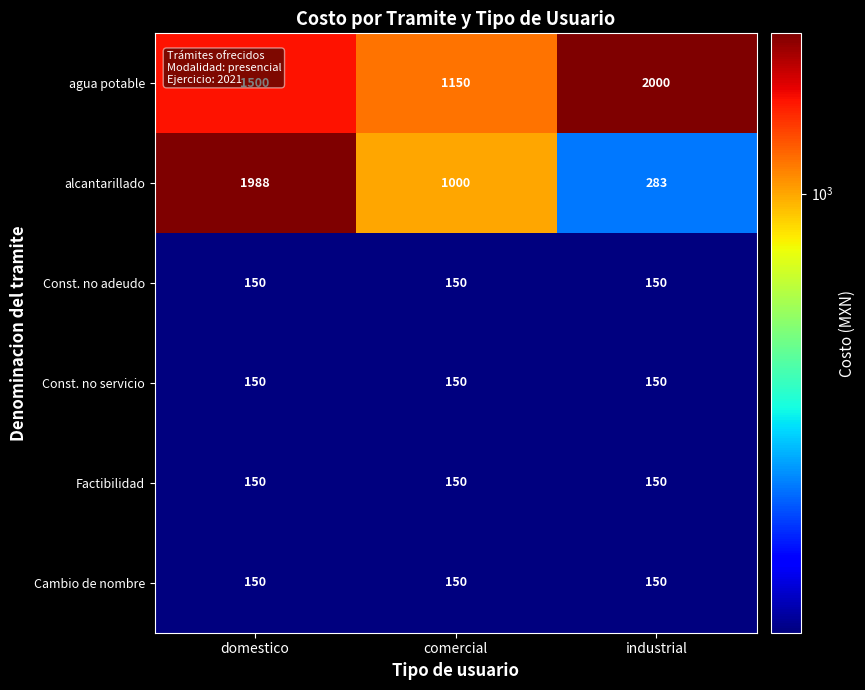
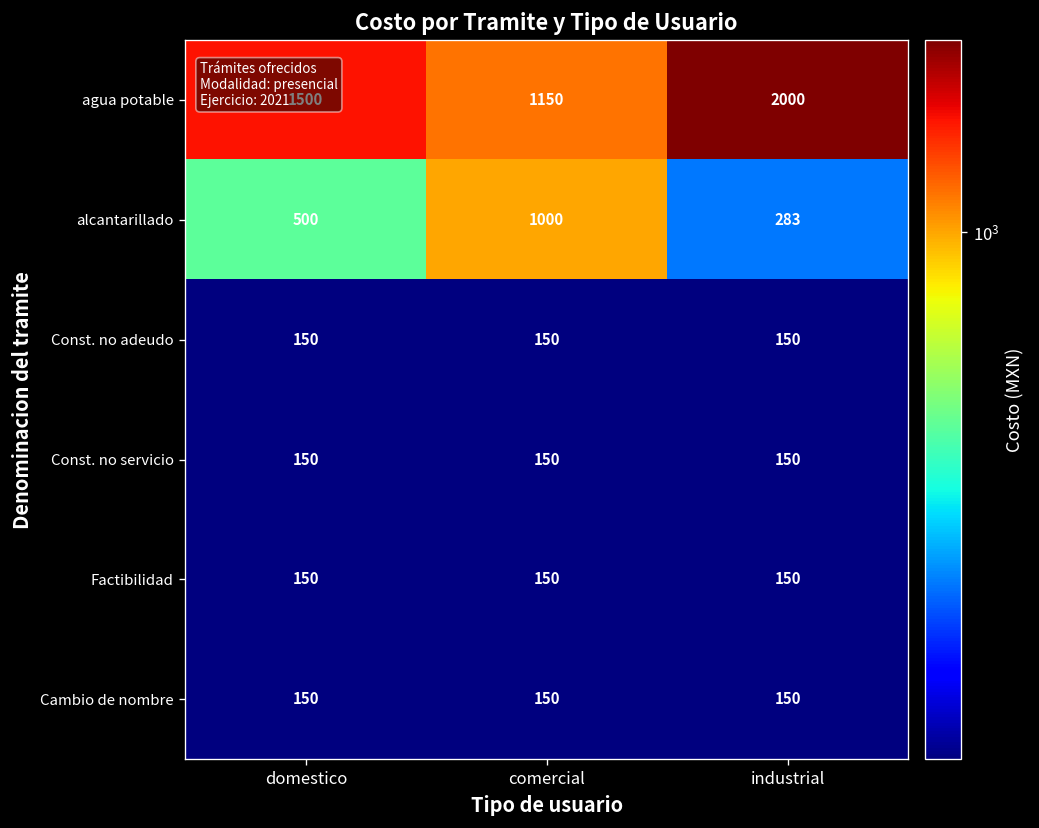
  {
    "agua potable": {
      "comercial": 1150,
      "industrial": 2000
    },
    "alcantarillado": {
-     "domestico": 1988,
+     "domestico": 500,
      "comercial": 1000,
      "industrial": 283
    },
    "Const. no adeudo": {
      "domestico": 150,
      "comercial": 150,
      "industrial": 150
    },
    "Const. no servicio": {
      "domestico": 150,
      "comercial": 150,
      "industrial": 150
    },
    "Factibilidad": {
      "domestico": 150,
      "comercial": 150,
      "industrial": 150
    },
    "Cambio de nombre": {
      "domestico": 150,
      "comercial": 150,
      "industrial": 150
    }
  }
